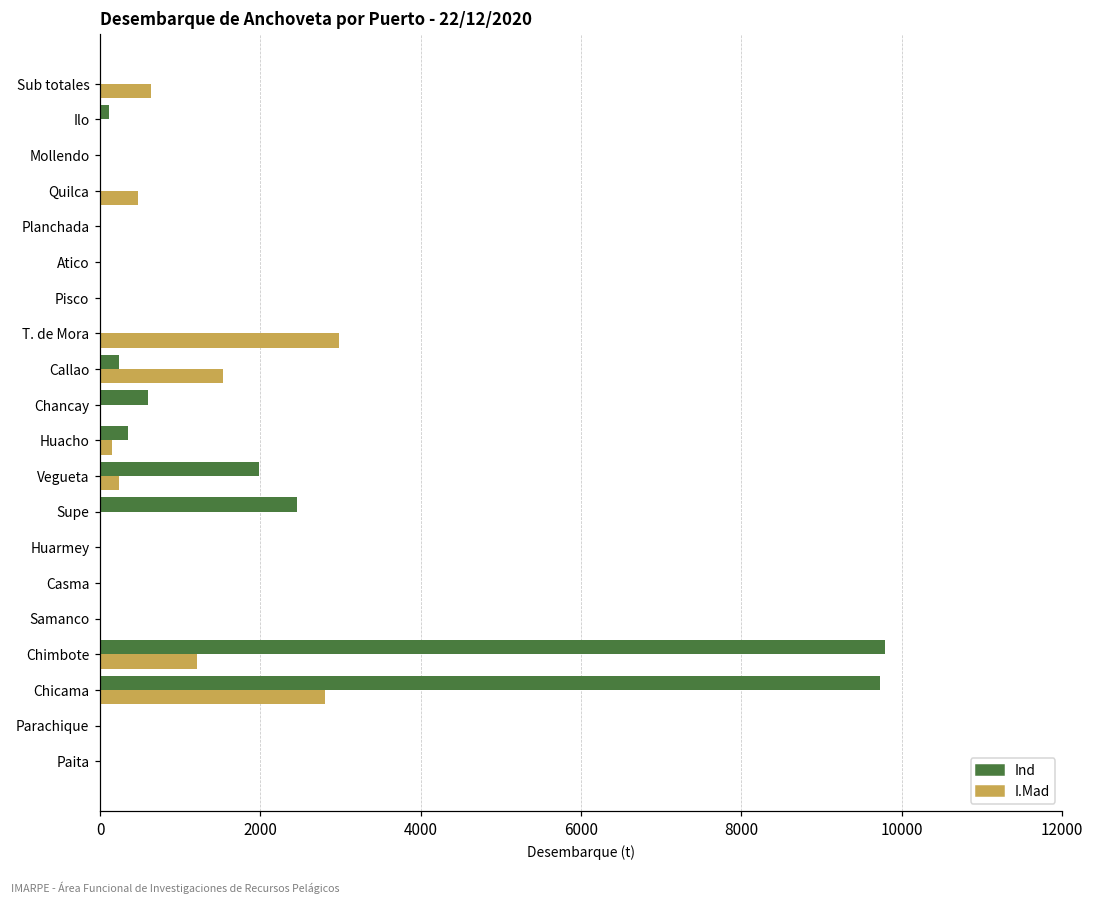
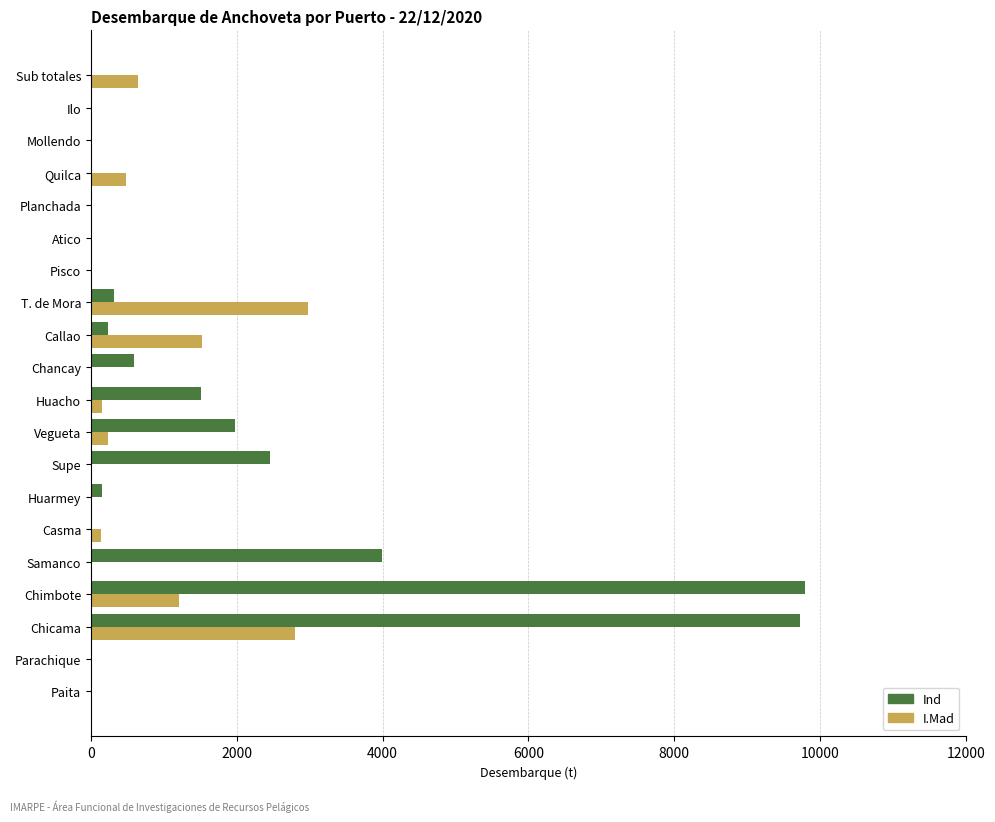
  {
    "Ind": {
      "Sub totales": 0,
-     "Ilo": 100,
+     "Ilo": 0,
      "Mollendo": 0,
      "Quilca": 0,
      "Planchada": 0,
      "Atico": 0,
      "Pisco": 0,
-     "T. de Mora": 0,
+     "T. de Mora": 300,
      "Callao": 200,
      "Chancay": 600,
-     "Huacho": 400,
+     "Huacho": 1500,
      "Vegueta": 2000,
      "Supe": 2500,
-     "Huarmey": 0,
+     "Huarmey": 100,
      "Casma": 0,
-     "Samanco": 0,
+     "Samanco": 4000,
      "Chimbote": 9800,
      "Chicama": 9700,
      "Parachique": 0,
      "Paita": 0
    },
    "I.Mad": {
      "Sub totales": 600,
      "Ilo": 0,
      "Mollendo": 0,
      "Quilca": 500,
      "Planchada": 0,
      "Atico": 0,
      "Pisco": 0,
      "T. de Mora": 3000,
      "Callao": 1500,
      "Chancay": 0,
      "Huacho": 200,
      "Vegueta": 200,
      "Supe": 0,
      "Huarmey": 0,
-     "Casma": 0,
+     "Casma": 100,
      "Samanco": 0,
      "Chimbote": 1200,
      "Chicama": 2800,
      "Parachique": 0,
      "Paita": 0
    }
  }
